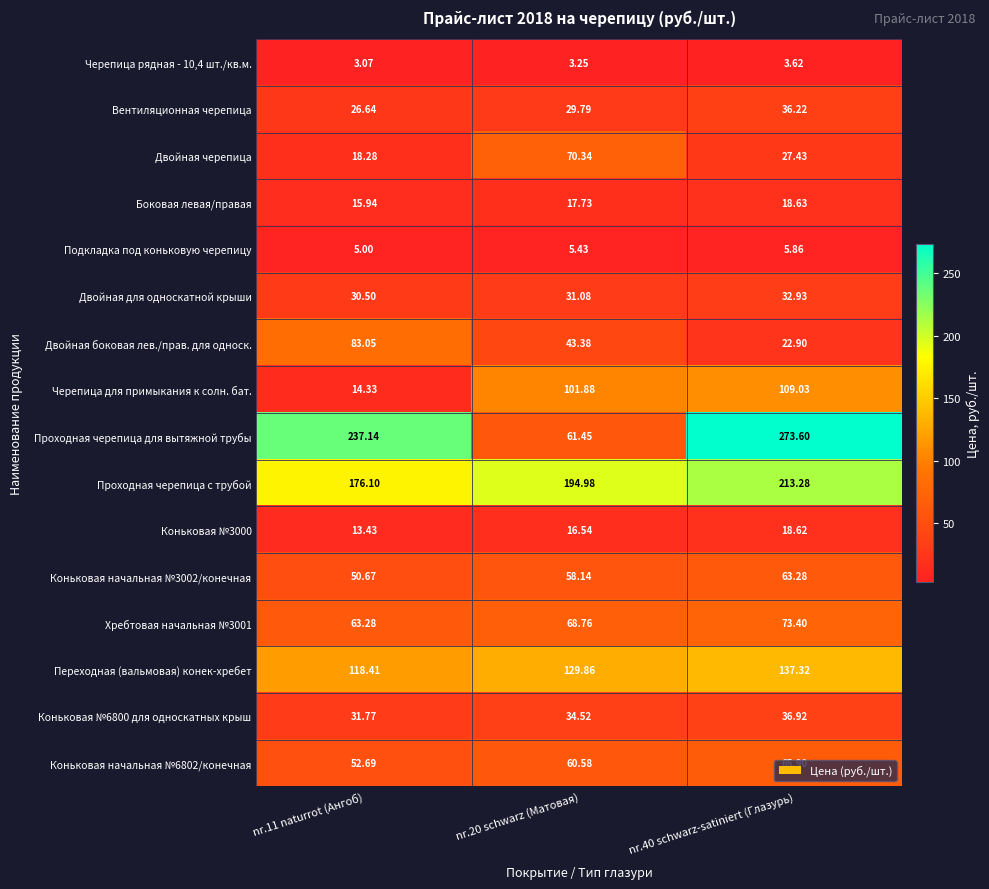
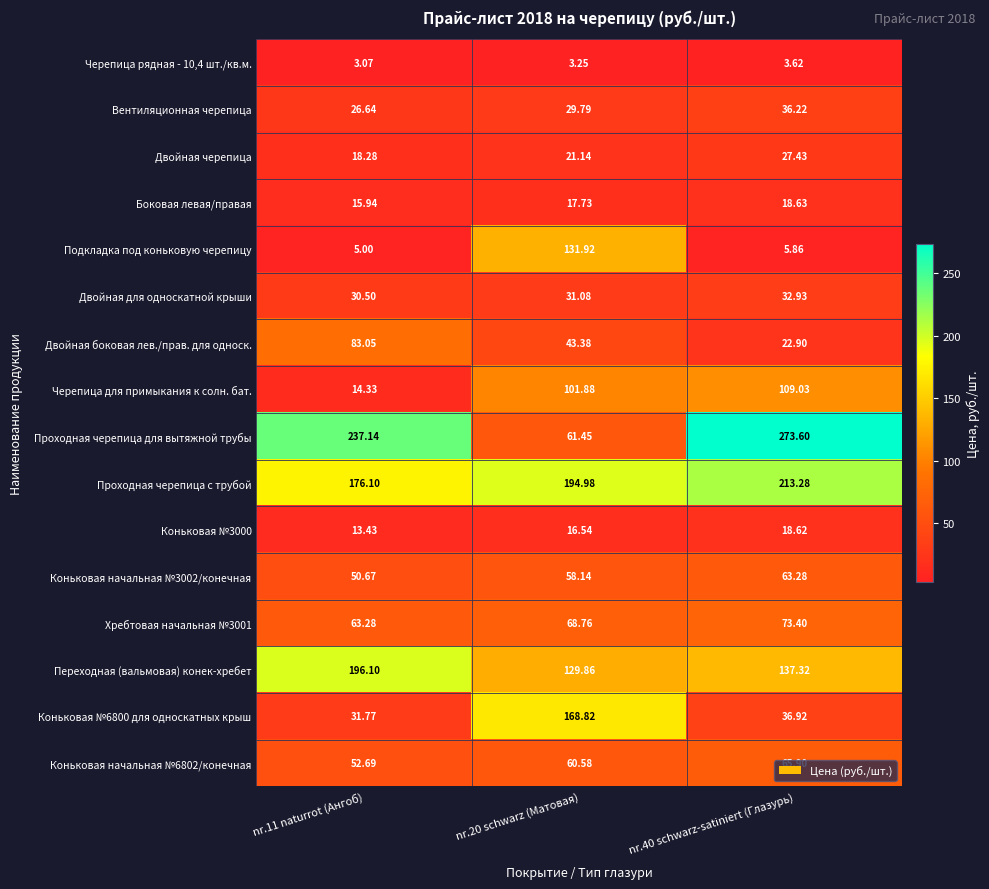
  {
    "Черепица рядная - 10,4 шт./кв.м.": {
      "nr.11 naturrot (Ангоб)": 3.07,
      "nr.20 schwarz (Матовая)": 3.25,
      "nr.40 schwarz-satiniert (Глазурь)": 3.62
    },
    "Вентиляционная черепица": {
      "nr.11 naturrot (Ангоб)": 26.64,
      "nr.20 schwarz (Матовая)": 29.79,
      "nr.40 schwarz-satiniert (Глазурь)": 36.22
    },
    "Двойная черепица": {
      "nr.11 naturrot (Ангоб)": 18.28,
-     "nr.20 schwarz (Матовая)": 70.34,
+     "nr.20 schwarz (Матовая)": 21.14,
      "nr.40 schwarz-satiniert (Глазурь)": 27.43
    },
    "Боковая левая/правая": {
      "nr.11 naturrot (Ангоб)": 15.94,
      "nr.20 schwarz (Матовая)": 17.73,
      "nr.40 schwarz-satiniert (Глазурь)": 18.63
    },
    "Подкладка под коньковую черепицу": {
      "nr.11 naturrot (Ангоб)": 5.00,
-     "nr.20 schwarz (Матовая)": 5.43,
+     "nr.20 schwarz (Матовая)": 131.92,
      "nr.40 schwarz-satiniert (Глазурь)": 5.86
    },
    "Двойная для односкатной крыши": {
      "nr.11 naturrot (Ангоб)": 30.50,
      "nr.20 schwarz (Матовая)": 31.08,
      "nr.40 schwarz-satiniert (Глазурь)": 32.93
    },
    "Двойная боковая лев./прав. для односк.": {
      "nr.11 naturrot (Ангоб)": 83.05,
      "nr.20 schwarz (Матовая)": 43.38,
      "nr.40 schwarz-satiniert (Глазурь)": 22.90
    },
    "Черепица для примыкания к солн. бат.": {
      "nr.11 naturrot (Ангоб)": 14.33,
      "nr.20 schwarz (Матовая)": 101.88,
      "nr.40 schwarz-satiniert (Глазурь)": 109.03
    },
    "Проходная черепица для вытяжной трубы": {
      "nr.11 naturrot (Ангоб)": 237.14,
      "nr.20 schwarz (Матовая)": 61.45,
      "nr.40 schwarz-satiniert (Глазурь)": 273.60
    },
    "Проходная черепица с трубой": {
      "nr.11 naturrot (Ангоб)": 176.10,
      "nr.20 schwarz (Матовая)": 194.98,
      "nr.40 schwarz-satiniert (Глазурь)": 213.28
    },
    "Коньковая №3000": {
      "nr.11 naturrot (Ангоб)": 13.43,
      "nr.20 schwarz (Матовая)": 16.54,
      "nr.40 schwarz-satiniert (Глазурь)": 18.62
    },
    "Коньковая начальная №3002/конечная": {
      "nr.11 naturrot (Ангоб)": 50.67,
      "nr.20 schwarz (Матовая)": 58.14,
      "nr.40 schwarz-satiniert (Глазурь)": 63.28
    },
    "Хребтовая начальная №3001": {
      "nr.11 naturrot (Ангоб)": 63.28,
      "nr.20 schwarz (Матовая)": 68.76,
      "nr.40 schwarz-satiniert (Глазурь)": 73.40
    },
    "Переходная (вальмовая) конек-хребет": {
-     "nr.11 naturrot (Ангоб)": 118.41,
+     "nr.11 naturrot (Ангоб)": 196.10,
      "nr.20 schwarz (Матовая)": 129.86,
      "nr.40 schwarz-satiniert (Глазурь)": 137.32
    },
    "Коньковая №6800 для односкатных крыш": {
      "nr.11 naturrot (Ангоб)": 31.77,
-     "nr.20 schwarz (Матовая)": 34.52,
+     "nr.20 schwarz (Матовая)": 168.82,
      "nr.40 schwarz-satiniert (Глазурь)": 36.92
    },
    "Коньковая начальная №6802/конечная": {
      "nr.11 naturrot (Ангоб)": 52.69,
      "nr.20 schwarz (Матовая)": 60.58
    }
  }
